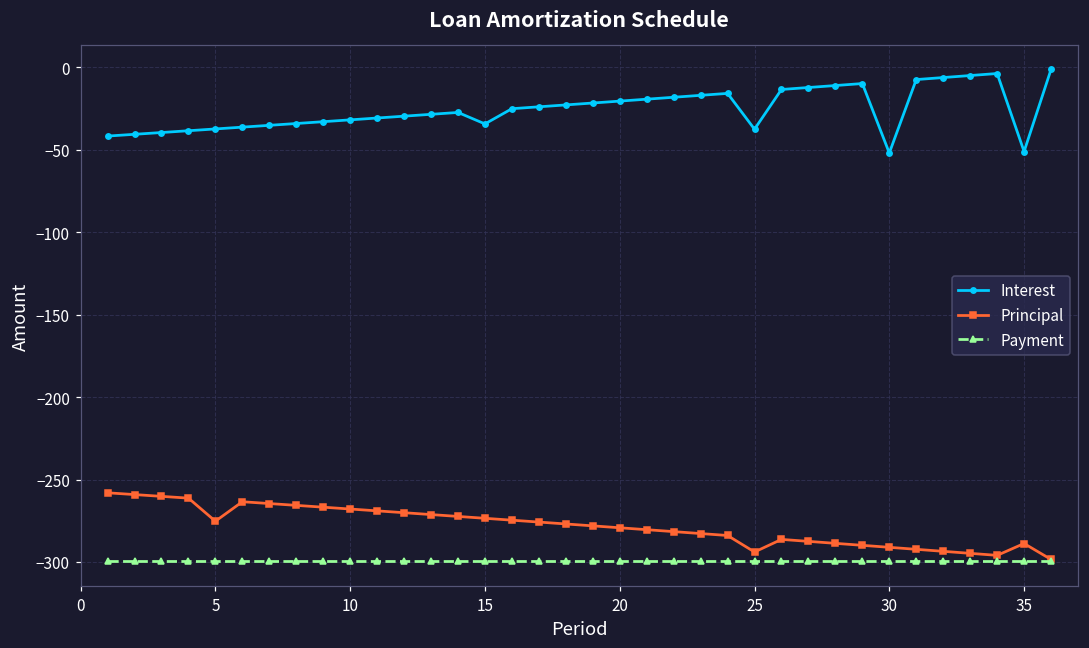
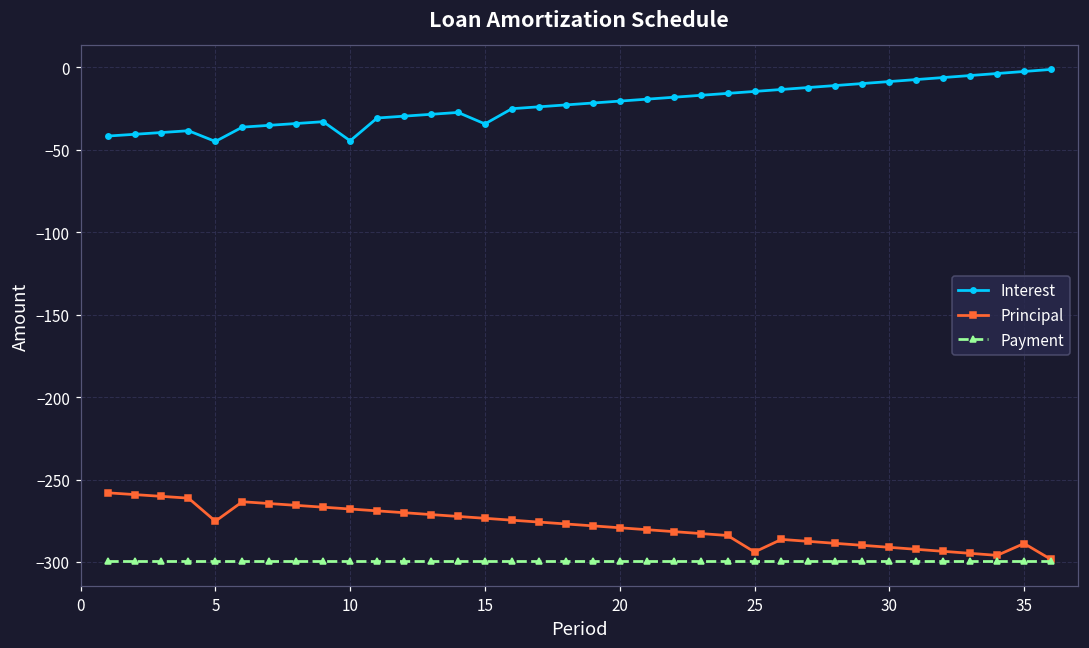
  {
    "Interest": {
-     "5": -37,
-     "10": -32,
+     "5": -45,
+     "10": -45,
      "15": -34,
      "20": -20,
-     "25": -38,
-     "30": -52,
-     "35": -51
+     "25": -15,
+     "30": -9,
+     "35": -2
    },
    "Principal": {
      "5": -275,
      "10": -268,
      "15": -274,
      "20": -279,
      "25": -294,
      "30": -291,
      "35": -289
    },
    "Payment": {
      "5": -300,
      "10": -300,
      "15": -300,
      "20": -300,
      "25": -300,
      "30": -300,
      "35": -300
    }
  }
